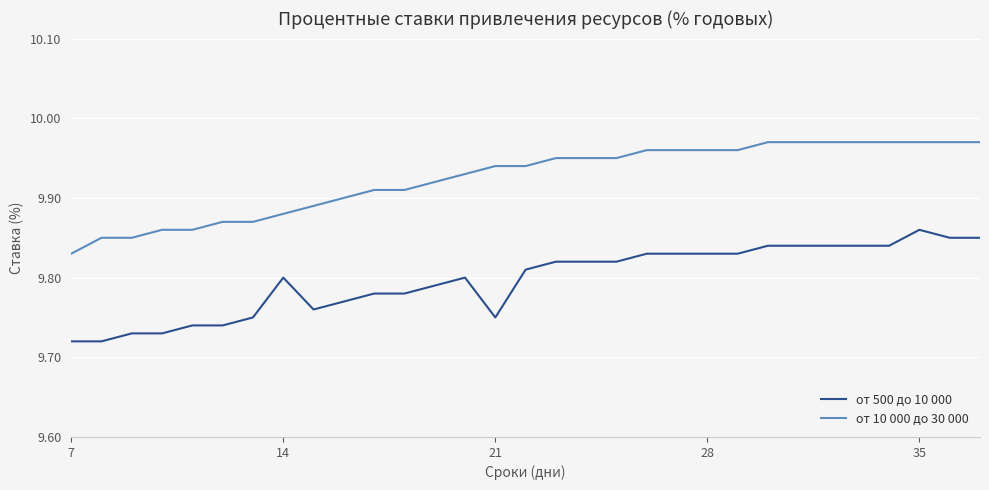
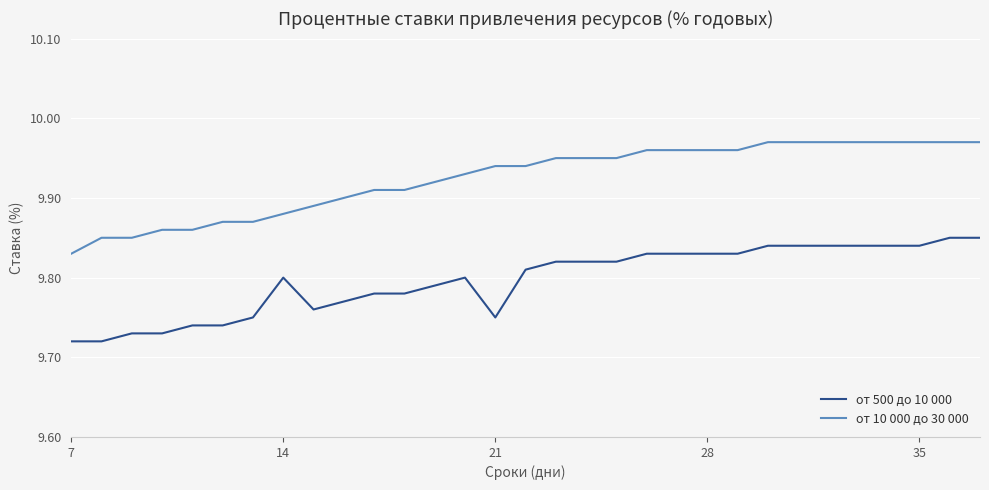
  {
    "от 500 до 10 000": {
      "7": 9.72,
      "14": 9.80,
      "21": 9.75,
      "28": 9.83,
-     "35": 9.86
+     "35": 9.84
    },
    "от 10 000 до 30 000": {
      "7": 9.83,
      "14": 9.88,
      "21": 9.94,
      "28": 9.96,
      "35": 9.97
    }
  }
